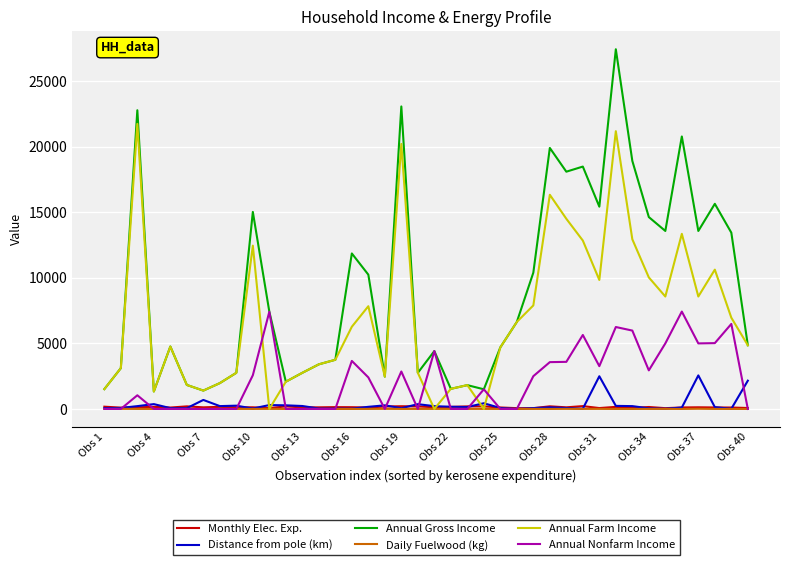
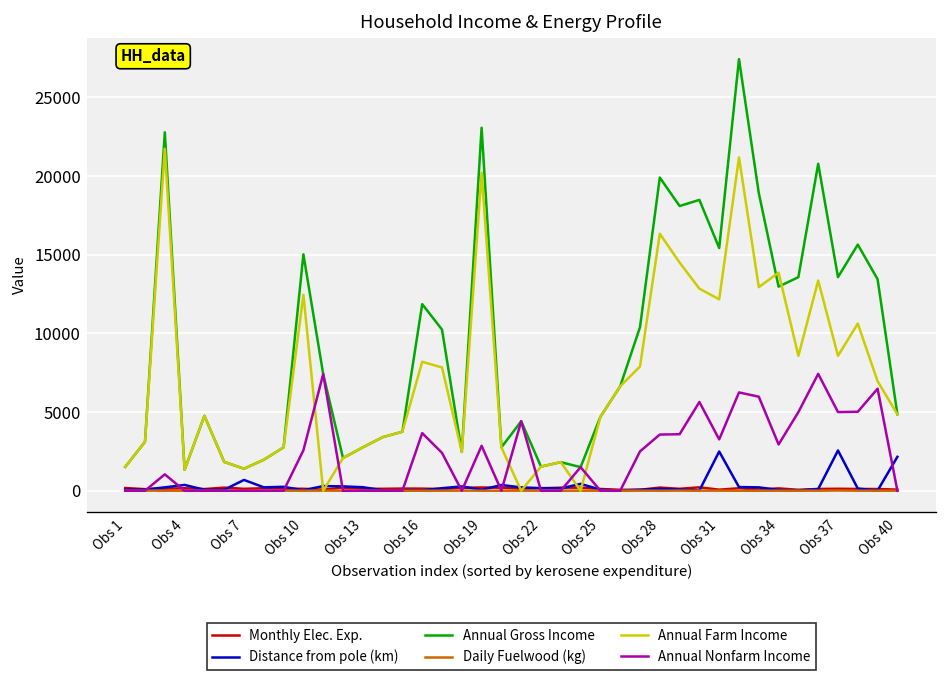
  {
    "Distance from pole (km)": {
      "Obs 4": 400,
      "Obs 7": 700,
      "Obs 31": 2500,
      "Obs 37": 2600,
      "Obs 40": 2200
    },
    "Annual Gross Income": {
      "Obs 10": 15000,
      "Obs 16": 11900,
      "Obs 19": 23100,
      "Obs 28": 19900,
      "Obs 31": 15400,
-     "Obs 34": 14600,
+     "Obs 34": 13000,
      "Obs 37": 13600
    },
    "Annual Farm Income": {
      "Obs 10": 12500,
-     "Obs 16": 6300,
+     "Obs 16": 8200,
      "Obs 19": 20200,
      "Obs 28": 16300,
-     "Obs 31": 9800,
-     "Obs 34": 10000,
+     "Obs 31": 12200,
+     "Obs 34": 13900,
      "Obs 37": 8600
    },
    "Annual Nonfarm Income": {
      "Obs 10": 2600,
      "Obs 16": 3700,
      "Obs 19": 2900,
      "Obs 28": 3600,
      "Obs 31": 3300,
      "Obs 34": 2900,
      "Obs 37": 5000
    }
  }
